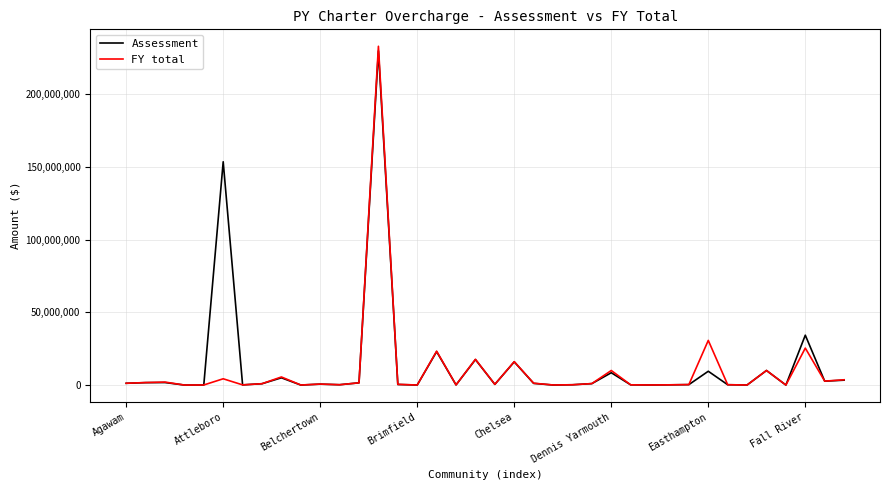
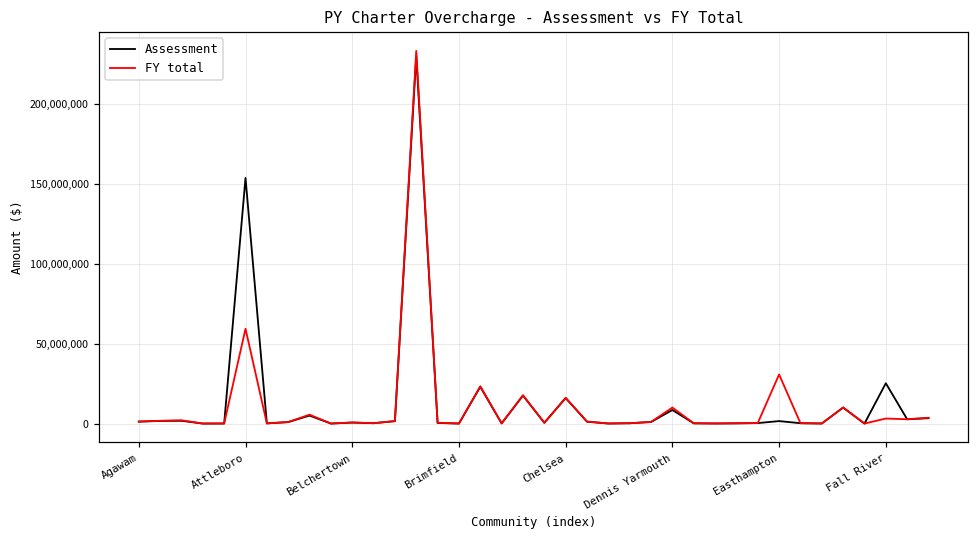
  {
    "Assessment": {
      "Attleboro": "154,000,000",
-     "Easthampton": "10,000,000",
-     "Fall River": "34,000,000"
+     "Easthampton": "2,000,000",
+     "Fall River": "25,000,000"
    },
    "FY total": {
-     "Attleboro": "4,000,000",
+     "Attleboro": "59,000,000",
      "Easthampton": "31,000,000",
-     "Fall River": "25,000,000"
+     "Fall River": "3,000,000"
    }
  }
